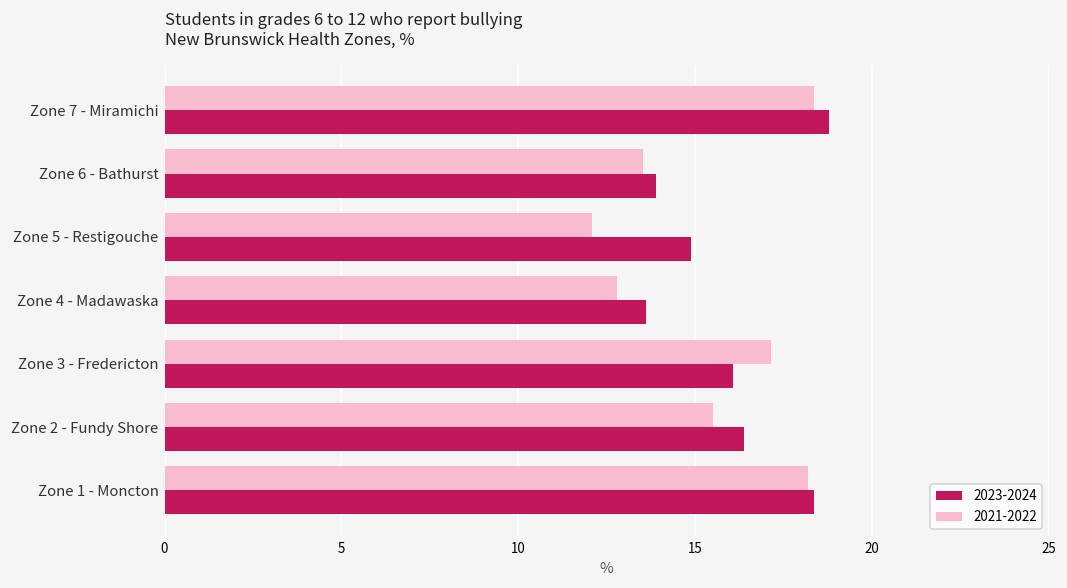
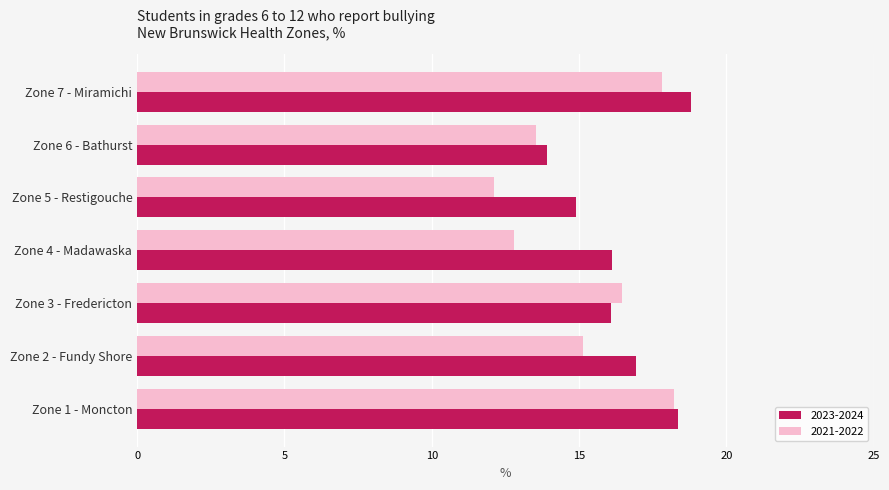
  {
    "2021-2022": {
-     "Zone 7 - Miramichi": 18.4,
+     "Zone 7 - Miramichi": 17.8,
      "Zone 6 - Bathurst": 13.5,
      "Zone 5 - Restigouche": 12.1,
      "Zone 4 - Madawaska": 12.8,
-     "Zone 3 - Fredericton": 17.1,
-     "Zone 2 - Fundy Shore": 15.5,
+     "Zone 3 - Fredericton": 16.4,
+     "Zone 2 - Fundy Shore": 15.1,
      "Zone 1 - Moncton": 18.2
    },
    "2023-2024": {
      "Zone 7 - Miramichi": 18.8,
      "Zone 6 - Bathurst": 13.9,
      "Zone 5 - Restigouche": 14.9,
-     "Zone 4 - Madawaska": 13.6,
+     "Zone 4 - Madawaska": 16.1,
      "Zone 3 - Fredericton": 16.1,
-     "Zone 2 - Fundy Shore": 16.4,
+     "Zone 2 - Fundy Shore": 16.9,
      "Zone 1 - Moncton": 18.4
    }
  }
